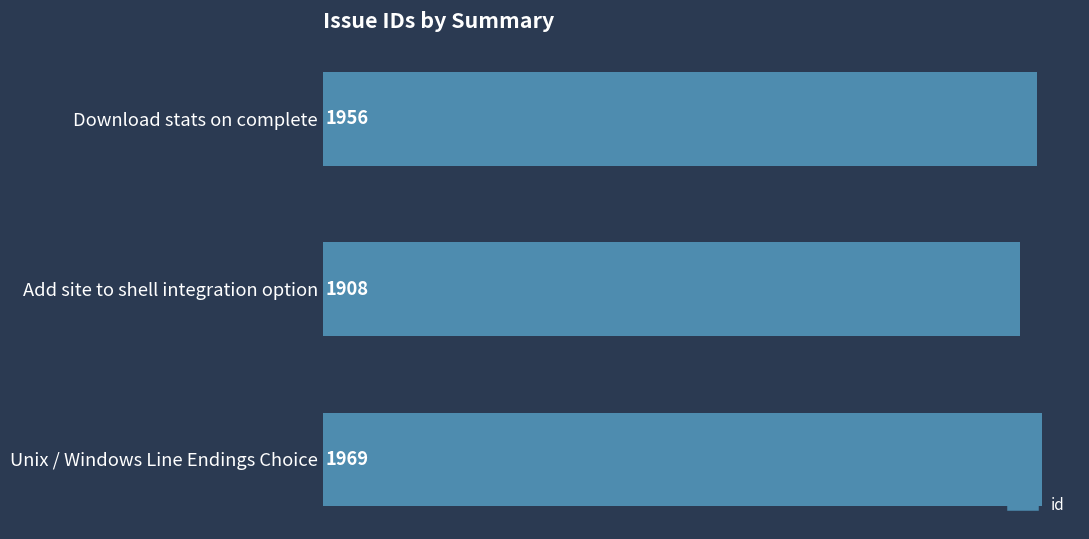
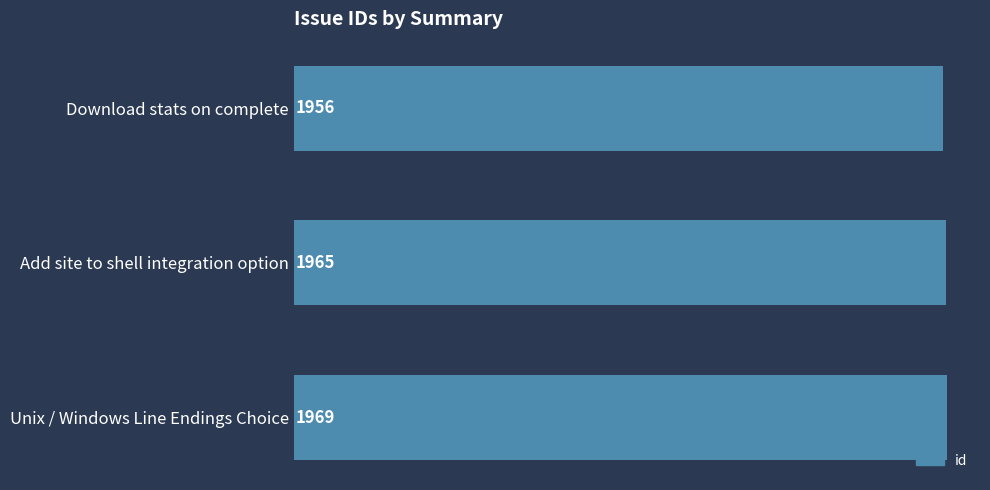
  {
    "Download stats on complete": 1956,
-   "Add site to shell integration option": 1908,
+   "Add site to shell integration option": 1965,
    "Unix / Windows Line Endings Choice": 1969
  }
